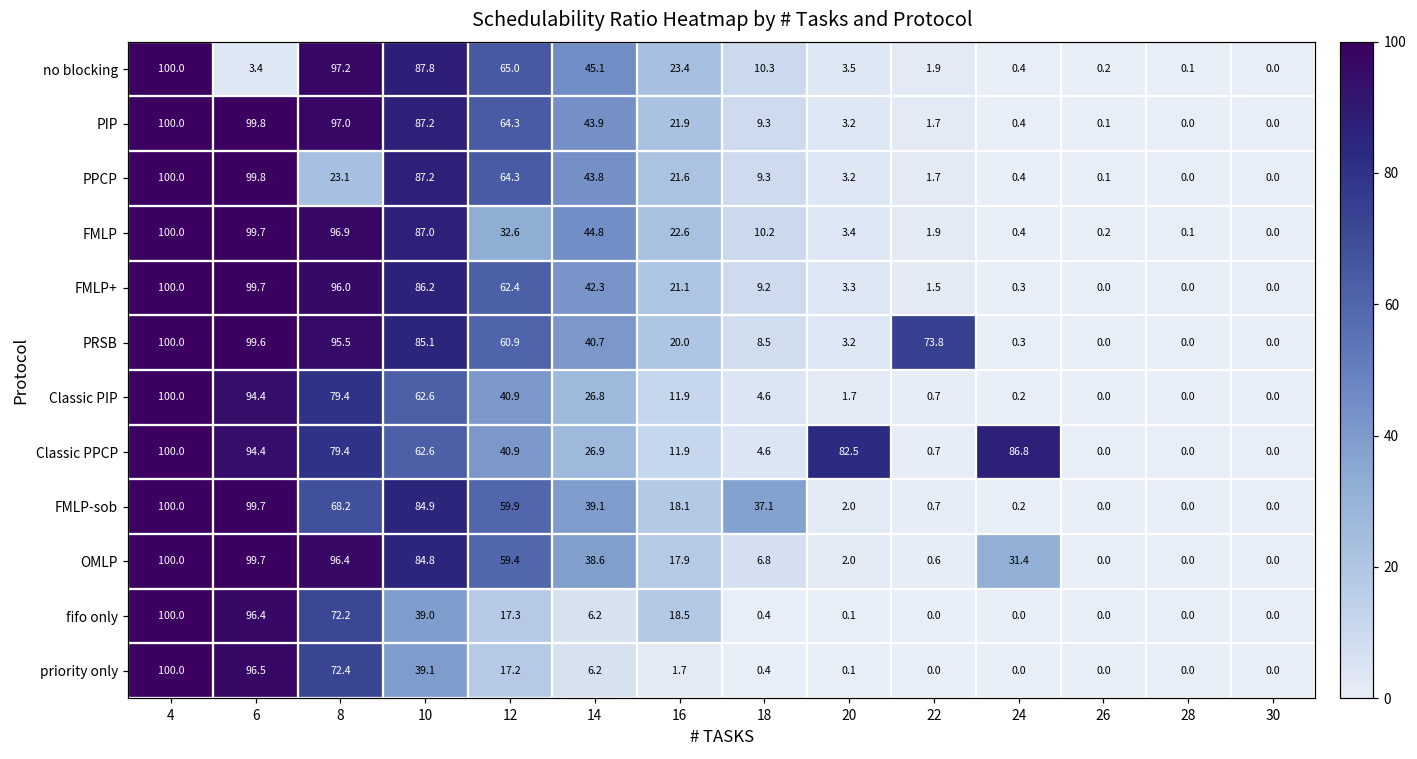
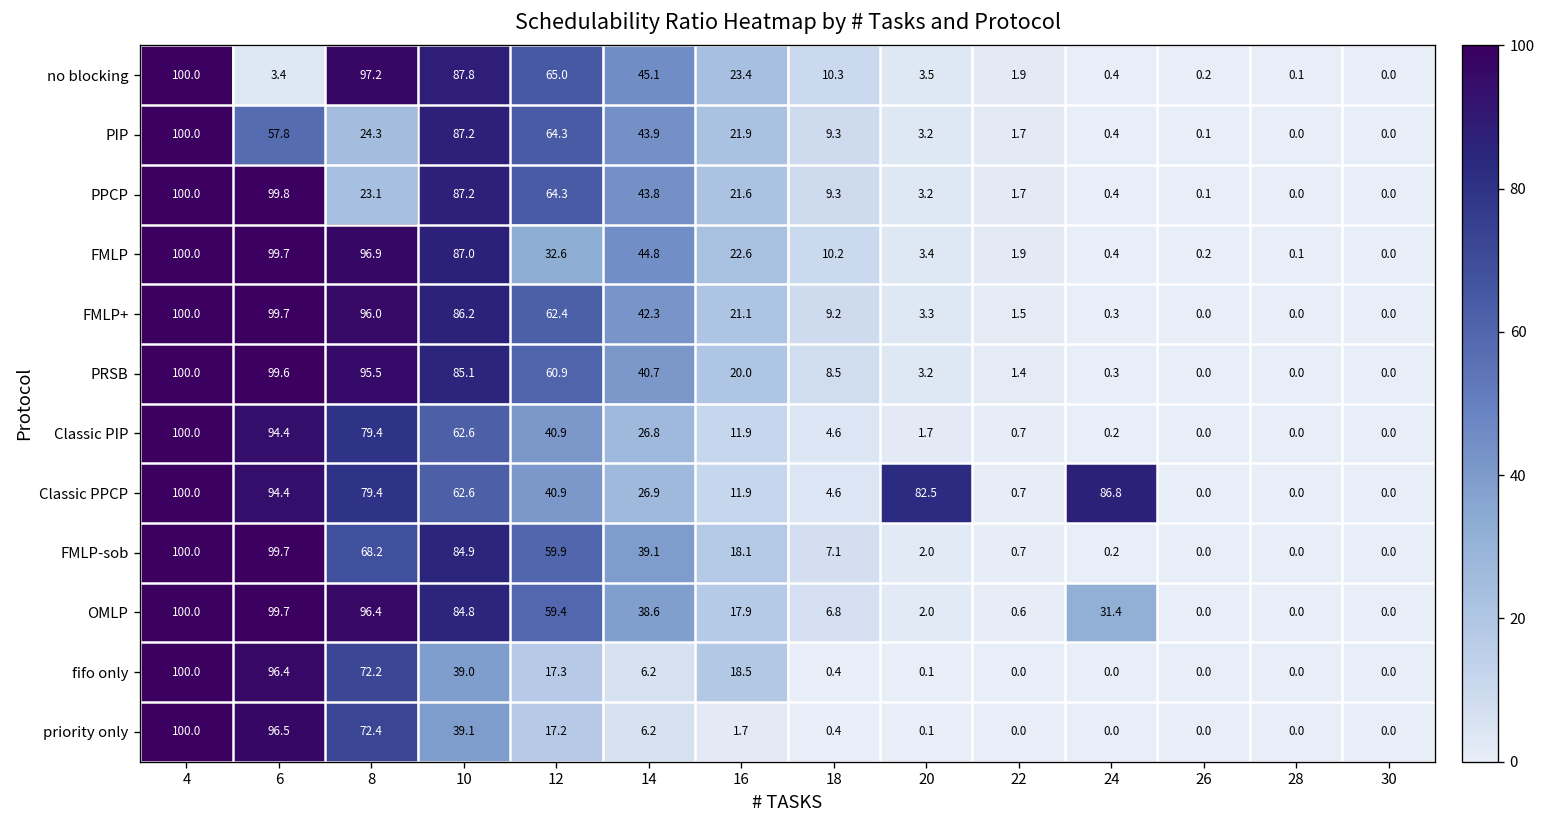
  {
    "no blocking": {
      "4": 100.0,
      "6": 3.4,
      "8": 97.2,
      "10": 87.8,
      "12": 65.0,
      "14": 45.1,
      "16": 23.4,
      "18": 10.3,
      "20": 3.5,
      "22": 1.9,
      "24": 0.4,
      "26": 0.2,
      "28": 0.1,
      "30": 0.0
    },
    "PIP": {
      "4": 100.0,
-     "6": 99.8,
-     "8": 97.0,
+     "6": 57.8,
+     "8": 24.3,
      "10": 87.2,
      "12": 64.3,
      "14": 43.9,
      "16": 21.9,
      "18": 9.3,
      "20": 3.2,
      "22": 1.7,
      "24": 0.4,
      "26": 0.1,
      "28": 0.0,
      "30": 0.0
    },
    "PPCP": {
      "4": 100.0,
      "6": 99.8,
      "8": 23.1,
      "10": 87.2,
      "12": 64.3,
      "14": 43.8,
      "16": 21.6,
      "18": 9.3,
      "20": 3.2,
      "22": 1.7,
      "24": 0.4,
      "26": 0.1,
      "28": 0.0,
      "30": 0.0
    },
    "FMLP": {
      "4": 100.0,
      "6": 99.7,
      "8": 96.9,
      "10": 87.0,
      "12": 32.6,
      "14": 44.8,
      "16": 22.6,
      "18": 10.2,
      "20": 3.4,
      "22": 1.9,
      "24": 0.4,
      "26": 0.2,
      "28": 0.1,
      "30": 0.0
    },
    "FMLP+": {
      "4": 100.0,
      "6": 99.7,
      "8": 96.0,
      "10": 86.2,
      "12": 62.4,
      "14": 42.3,
      "16": 21.1,
      "18": 9.2,
      "20": 3.3,
      "22": 1.5,
      "24": 0.3,
      "26": 0.0,
      "28": 0.0,
      "30": 0.0
    },
    "PRSB": {
      "4": 100.0,
      "6": 99.6,
      "8": 95.5,
      "10": 85.1,
      "12": 60.9,
      "14": 40.7,
      "16": 20.0,
      "18": 8.5,
      "20": 3.2,
-     "22": 73.8,
+     "22": 1.4,
      "24": 0.3,
      "26": 0.0,
      "28": 0.0,
      "30": 0.0
    },
    "Classic PIP": {
      "4": 100.0,
      "6": 94.4,
      "8": 79.4,
      "10": 62.6,
      "12": 40.9,
      "14": 26.8,
      "16": 11.9,
      "18": 4.6,
      "20": 1.7,
      "22": 0.7,
      "24": 0.2,
      "26": 0.0,
      "28": 0.0,
      "30": 0.0
    },
    "Classic PPCP": {
      "4": 100.0,
      "6": 94.4,
      "8": 79.4,
      "10": 62.6,
      "12": 40.9,
      "14": 26.9,
      "16": 11.9,
      "18": 4.6,
      "20": 82.5,
      "22": 0.7,
      "24": 86.8,
      "26": 0.0,
      "28": 0.0,
      "30": 0.0
    },
    "FMLP-sob": {
      "4": 100.0,
      "6": 99.7,
      "8": 68.2,
      "10": 84.9,
      "12": 59.9,
      "14": 39.1,
      "16": 18.1,
-     "18": 37.1,
+     "18": 7.1,
      "20": 2.0,
      "22": 0.7,
      "24": 0.2,
      "26": 0.0,
      "28": 0.0,
      "30": 0.0
    },
    "OMLP": {
      "4": 100.0,
      "6": 99.7,
      "8": 96.4,
      "10": 84.8,
      "12": 59.4,
      "14": 38.6,
      "16": 17.9,
      "18": 6.8,
      "20": 2.0,
      "22": 0.6,
      "24": 31.4,
      "26": 0.0,
      "28": 0.0,
      "30": 0.0
    },
    "fifo only": {
      "4": 100.0,
      "6": 96.4,
      "8": 72.2,
      "10": 39.0,
      "12": 17.3,
      "14": 6.2,
      "16": 18.5,
      "18": 0.4,
      "20": 0.1,
      "22": 0.0,
      "24": 0.0,
      "26": 0.0,
      "28": 0.0,
      "30": 0.0
    },
    "priority only": {
      "4": 100.0,
      "6": 96.5,
      "8": 72.4,
      "10": 39.1,
      "12": 17.2,
      "14": 6.2,
      "16": 1.7,
      "18": 0.4,
      "20": 0.1,
      "22": 0.0,
      "24": 0.0,
      "26": 0.0,
      "28": 0.0,
      "30": 0.0
    }
  }
